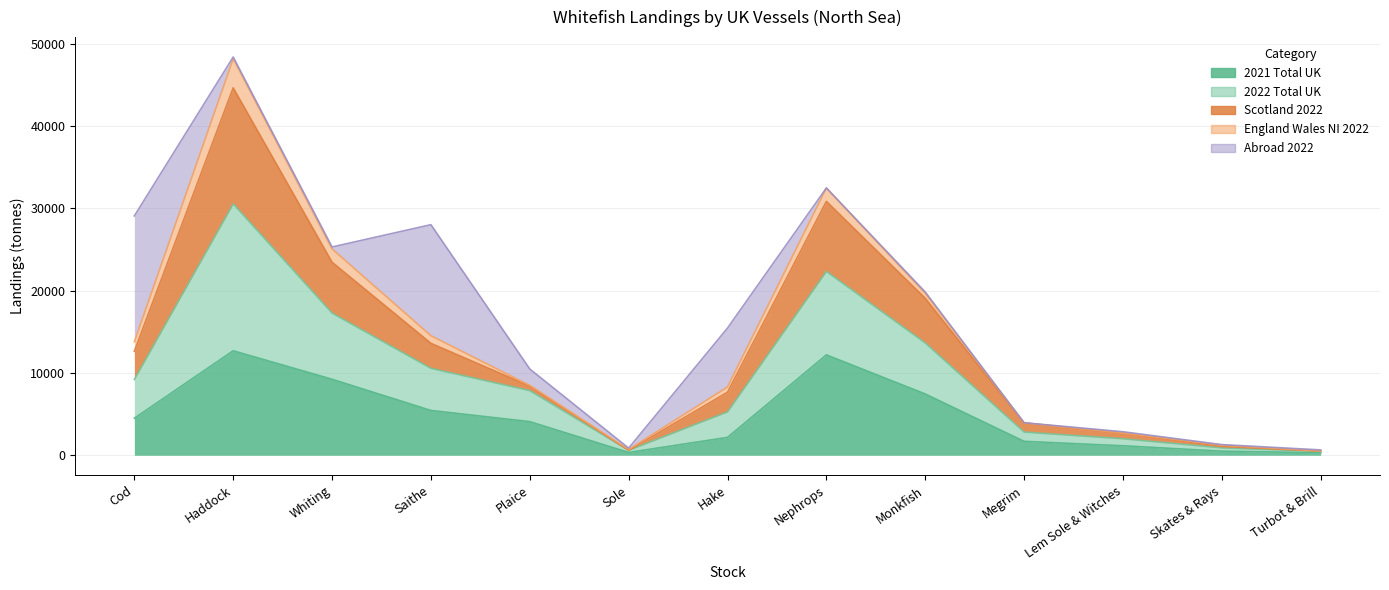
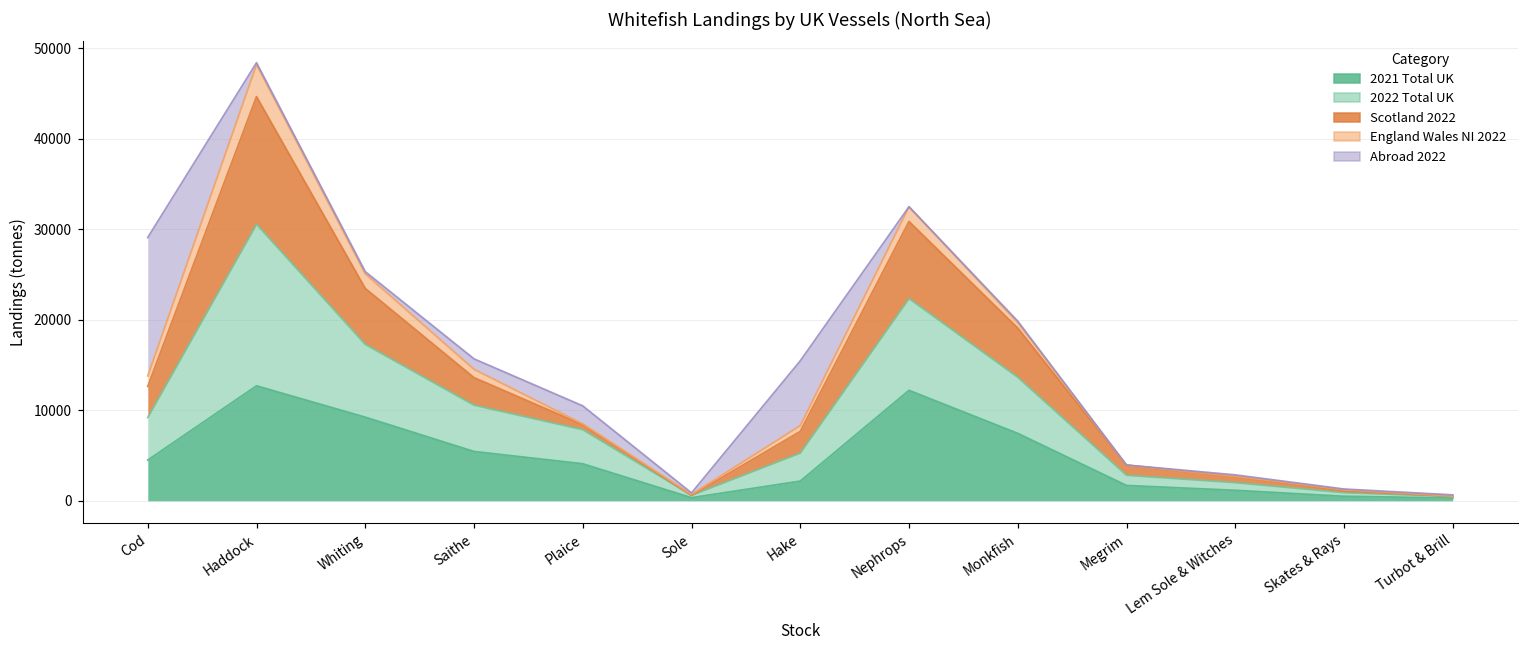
  {
    "Abroad 2022": {
      "Cod": 15000,
-     "Saithe": 13000,
+     "Saithe": 1000,
      "Plaice": 2000,
      "Hake": 7000
    }
  }
